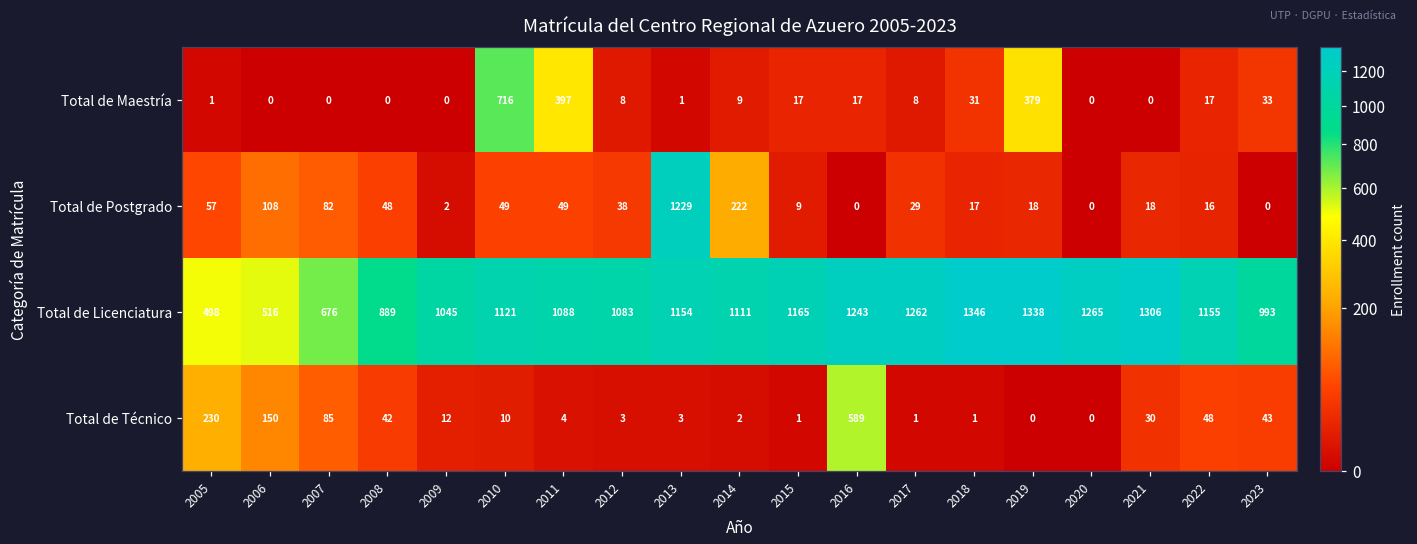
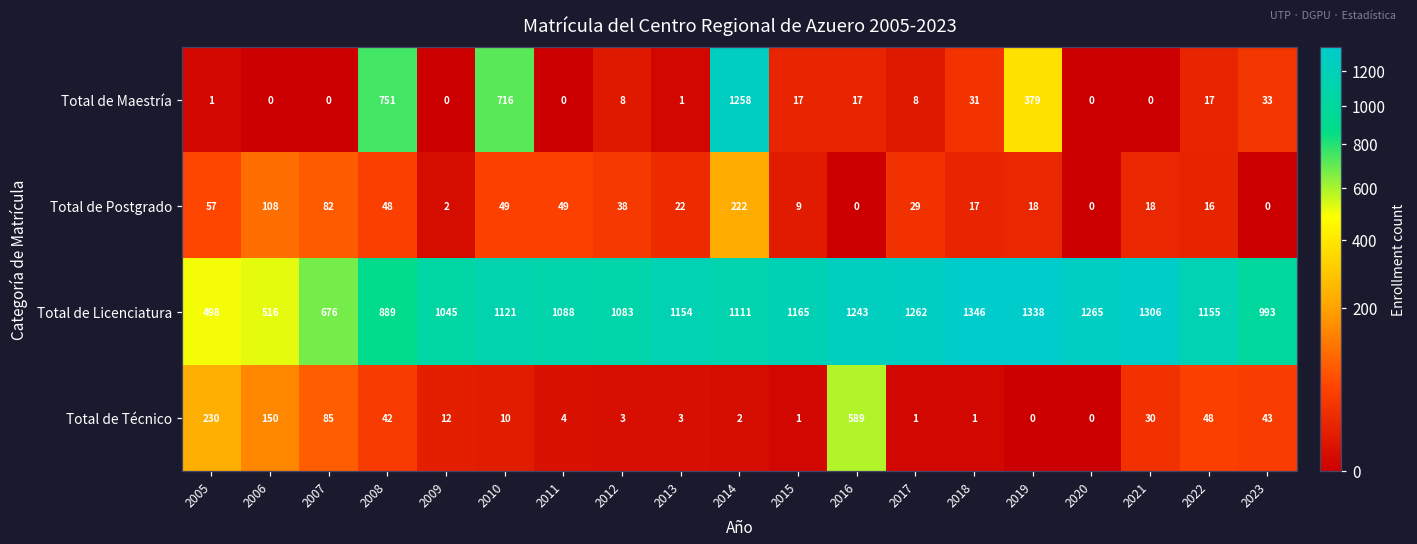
  {
    "Total de Maestría": {
      "2005": 1,
      "2006": 0,
      "2007": 0,
-     "2008": 0,
+     "2008": 751,
      "2009": 0,
      "2010": 716,
-     "2011": 397,
+     "2011": 0,
      "2012": 8,
      "2013": 1,
-     "2014": 9,
+     "2014": 1258,
      "2015": 17,
      "2016": 17,
      "2017": 8,
      "2018": 31,
      "2019": 379,
      "2020": 0,
      "2021": 0,
      "2022": 17,
      "2023": 33
    },
    "Total de Postgrado": {
      "2005": 57,
      "2006": 108,
      "2007": 82,
      "2008": 48,
      "2009": 2,
      "2010": 49,
      "2011": 49,
      "2012": 38,
-     "2013": 1229,
+     "2013": 22,
      "2014": 222,
      "2015": 9,
      "2016": 0,
      "2017": 29,
      "2018": 17,
      "2019": 18,
      "2020": 0,
      "2021": 18,
      "2022": 16,
      "2023": 0
    },
    "Total de Licenciatura": {
      "2005": 498,
      "2006": 516,
      "2007": 676,
      "2008": 889,
      "2009": 1045,
      "2010": 1121,
      "2011": 1088,
      "2012": 1083,
      "2013": 1154,
      "2014": 1111,
      "2015": 1165,
      "2016": 1243,
      "2017": 1262,
      "2018": 1346,
      "2019": 1338,
      "2020": 1265,
      "2021": 1306,
      "2022": 1155,
      "2023": 993
    },
    "Total de Técnico": {
      "2005": 230,
      "2006": 150,
      "2007": 85,
      "2008": 42,
      "2009": 12,
      "2010": 10,
      "2011": 4,
      "2012": 3,
      "2013": 3,
      "2014": 2,
      "2015": 1,
      "2016": 589,
      "2017": 1,
      "2018": 1,
      "2019": 0,
      "2020": 0,
      "2021": 30,
      "2022": 48,
      "2023": 43
    }
  }
